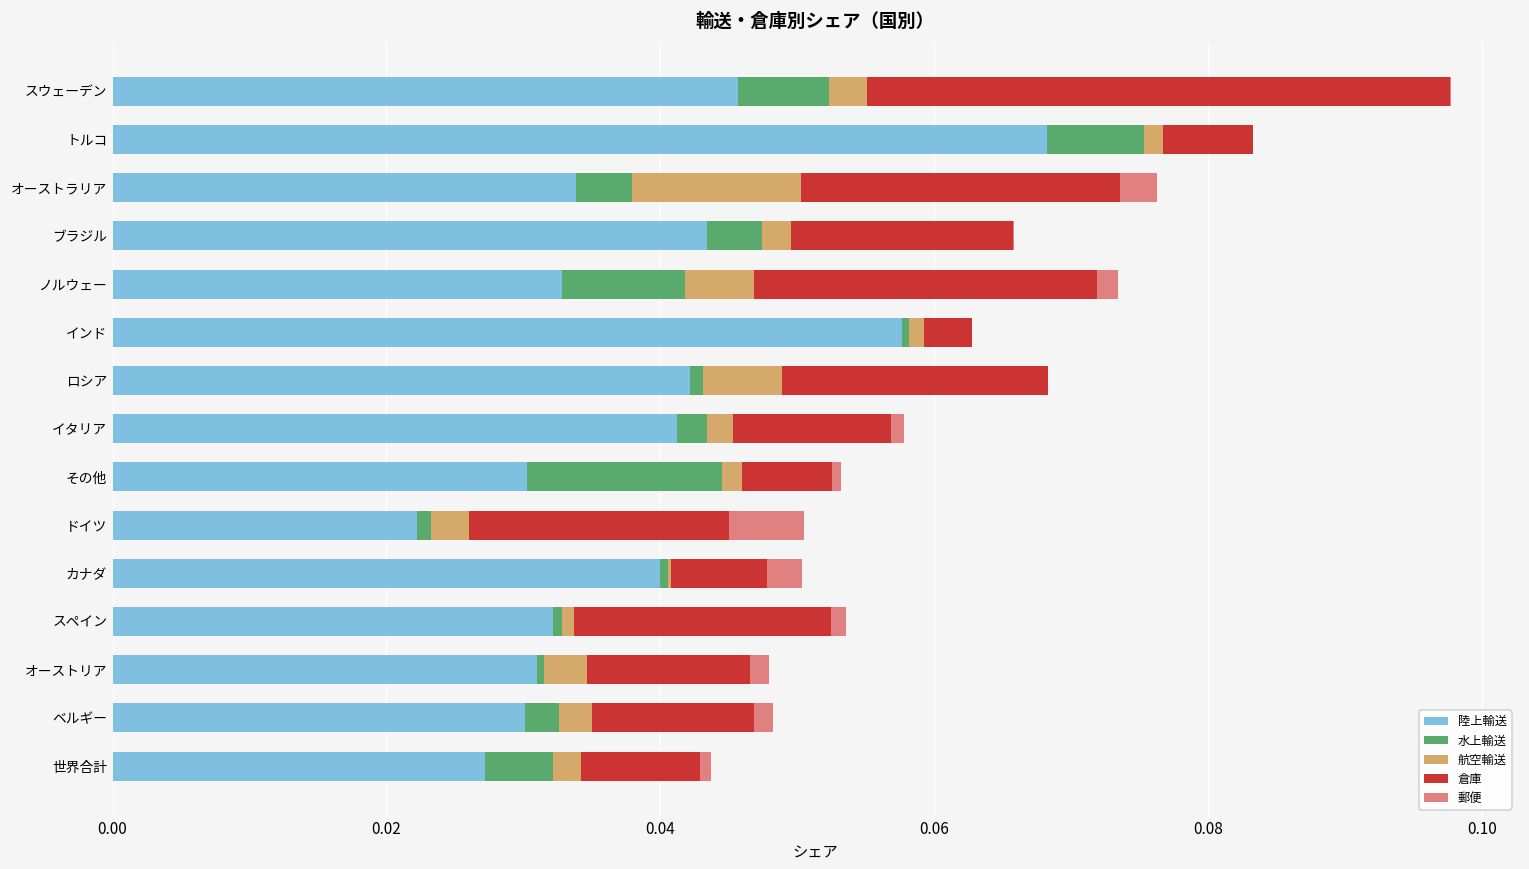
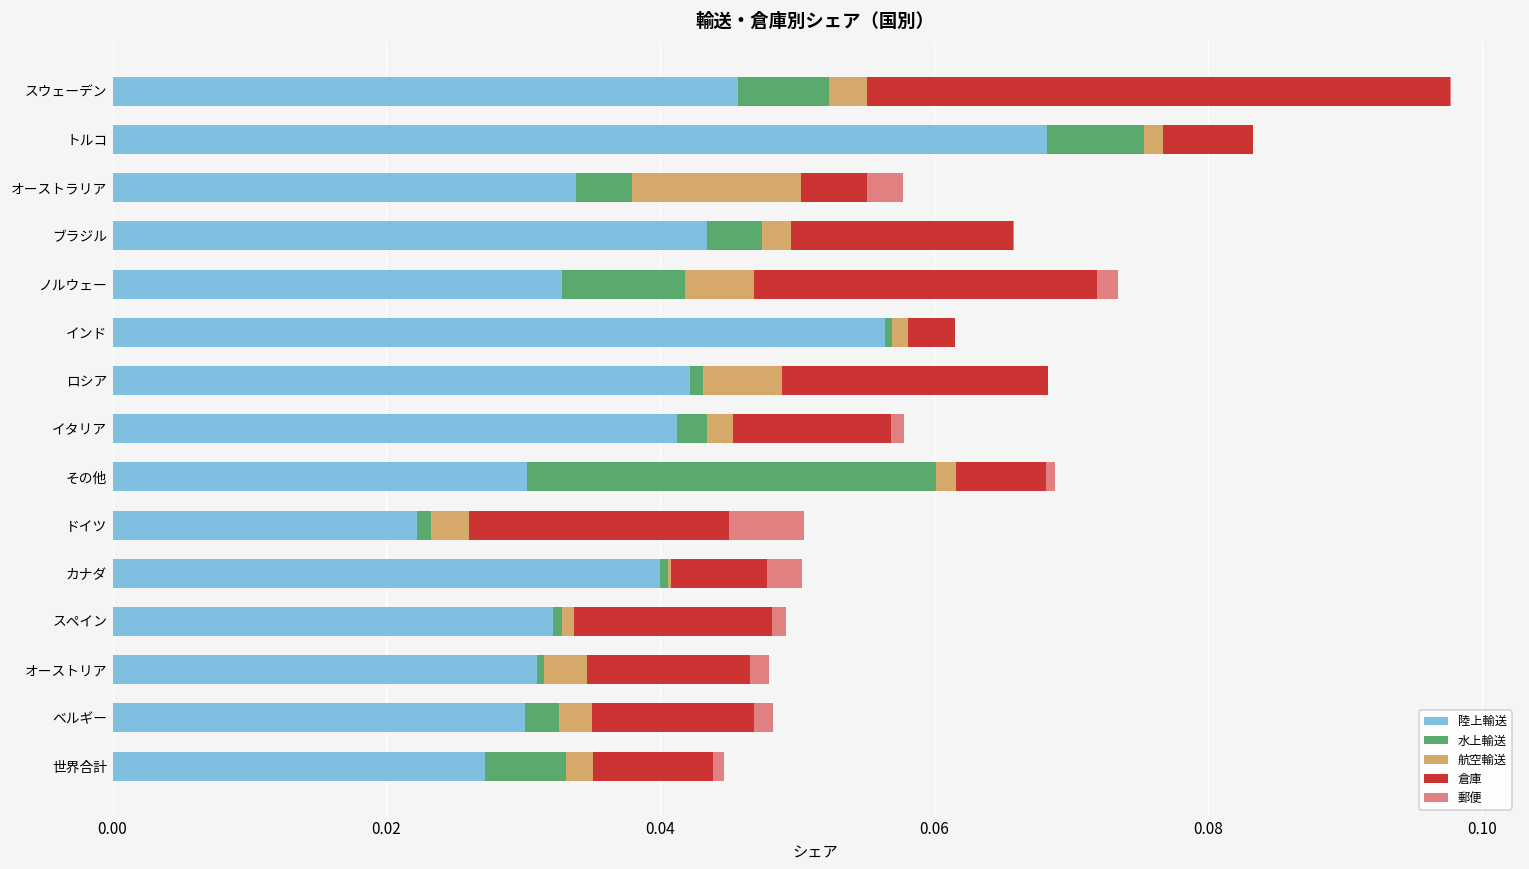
  {
    "陸上輸送": {
      "スウェーデン": 0.0457,
      "トルコ": 0.0683,
      "オーストラリア": 0.0338,
      "ブラジル": 0.0434,
      "ノルウェー": 0.0328,
-     "インド": 0.0577,
+     "インド": 0.0564,
      "ロシア": 0.0422,
      "イタリア": 0.0412,
      "その他": 0.0302,
      "ドイツ": 0.0222,
      "カナダ": 0.0400,
      "スペイン": 0.0322,
      "オーストリア": 0.0310,
      "ベルギー": 0.0301,
      "世界合計": 0.0272
    },
    "水上輸送": {
      "スウェーデン": 0.0066,
      "トルコ": 0.0070,
      "オーストラリア": 0.0041,
      "ブラジル": 0.0040,
      "ノルウェー": 0.0090,
      "インド": 0.0005,
      "ロシア": 0.0009,
      "イタリア": 0.0022,
-     "その他": 0.0142,
+     "その他": 0.0299,
      "ドイツ": 0.0010,
      "カナダ": 0.0006,
      "スペイン": 0.0007,
      "オーストリア": 0.0005,
      "ベルギー": 0.0025,
-     "世界合計": 0.0050
+     "世界合計": 0.0059
    },
    "倉庫": {
      "スウェーデン": 0.0426,
      "トルコ": 0.0066,
-     "オーストラリア": 0.0233,
+     "オーストラリア": 0.0048,
      "ブラジル": 0.0163,
      "ノルウェー": 0.0250,
      "インド": 0.0034,
      "ロシア": 0.0194,
      "イタリア": 0.0115,
      "その他": 0.0066,
      "ドイツ": 0.0190,
      "カナダ": 0.0070,
-     "スペイン": 0.0187,
+     "スペイン": 0.0144,
      "オーストリア": 0.0119,
      "ベルギー": 0.0119,
      "世界合計": 0.0087
    }
  }
